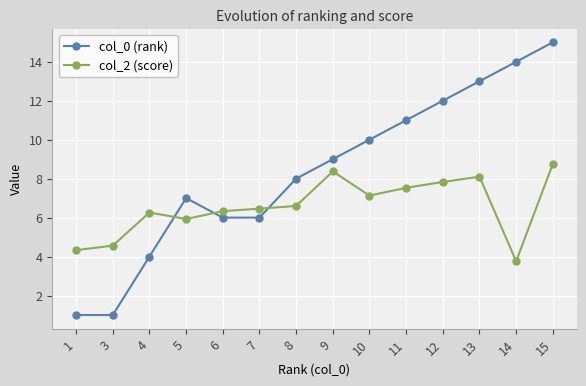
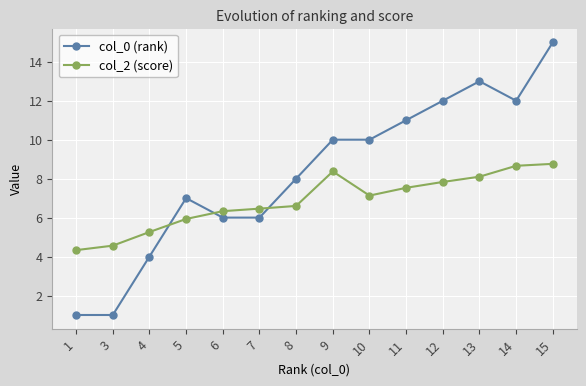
  {
    "col_0 (rank)": {
      "1": 1,
      "3": 1,
      "4": 4,
      "5": 7,
      "6": 6,
      "7": 6,
      "8": 8,
-     "9": 9,
+     "9": 10,
      "10": 10,
      "11": 11,
      "12": 12,
      "13": 13,
-     "14": 14,
+     "14": 12,
      "15": 15
    },
    "col_2 (score)": {
      "1": 4.3,
      "3": 4.6,
-     "4": 6.3,
+     "4": 5.3,
      "5": 5.9,
      "6": 6.3,
      "7": 6.5,
      "8": 6.6,
      "9": 8.4,
      "10": 7.1,
      "11": 7.5,
      "12": 7.8,
      "13": 8.1,
-     "14": 3.8,
+     "14": 8.7,
      "15": 8.8
    }
  }
